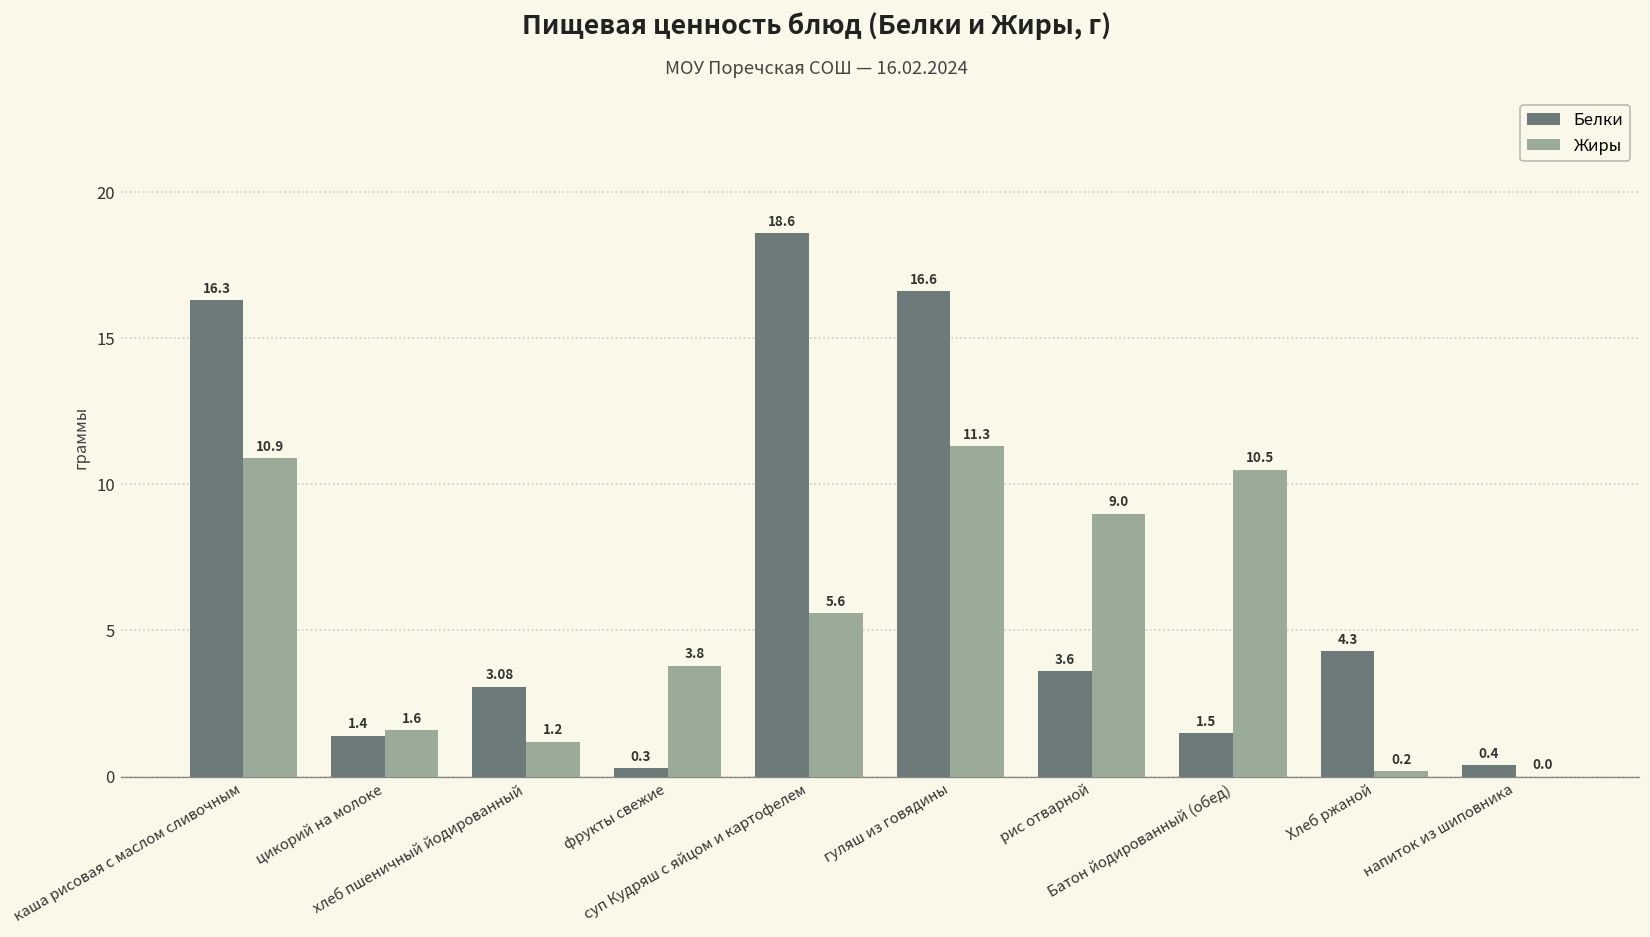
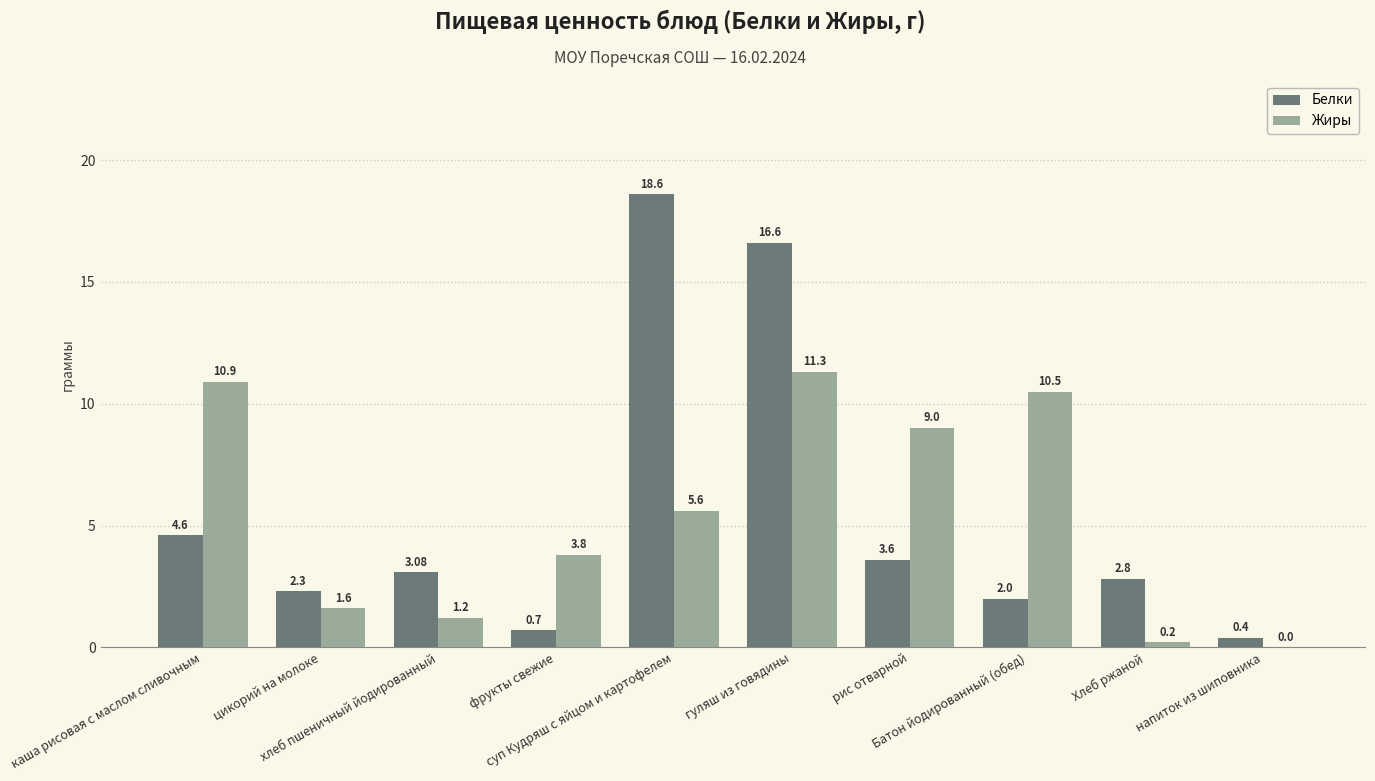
  {
    "Белки": {
-     "каша рисовая с маслом сливочным": 16.3,
-     "цикорий на молоке": 1.4,
+     "каша рисовая с маслом сливочным": 4.6,
+     "цикорий на молоке": 2.3,
      "хлеб пшеничный йодированный": 3.08,
-     "фрукты свежие": 0.3,
+     "фрукты свежие": 0.7,
      "суп Кудряш с яйцом и картофелем": 18.6,
      "гуляш из говядины": 16.6,
      "рис отварной": 3.6,
-     "Батон йодированный (обед)": 1.5,
-     "Хлеб ржаной": 4.3,
+     "Батон йодированный (обед)": 2.0,
+     "Хлеб ржаной": 2.8,
      "напиток из шиповника": 0.4
    },
    "Жиры": {
      "каша рисовая с маслом сливочным": 10.9,
      "цикорий на молоке": 1.6,
      "хлеб пшеничный йодированный": 1.2,
      "фрукты свежие": 3.8,
      "суп Кудряш с яйцом и картофелем": 5.6,
      "гуляш из говядины": 11.3,
      "рис отварной": 9.0,
      "Батон йодированный (обед)": 10.5,
      "Хлеб ржаной": 0.2,
      "напиток из шиповника": 0.0
    }
  }
